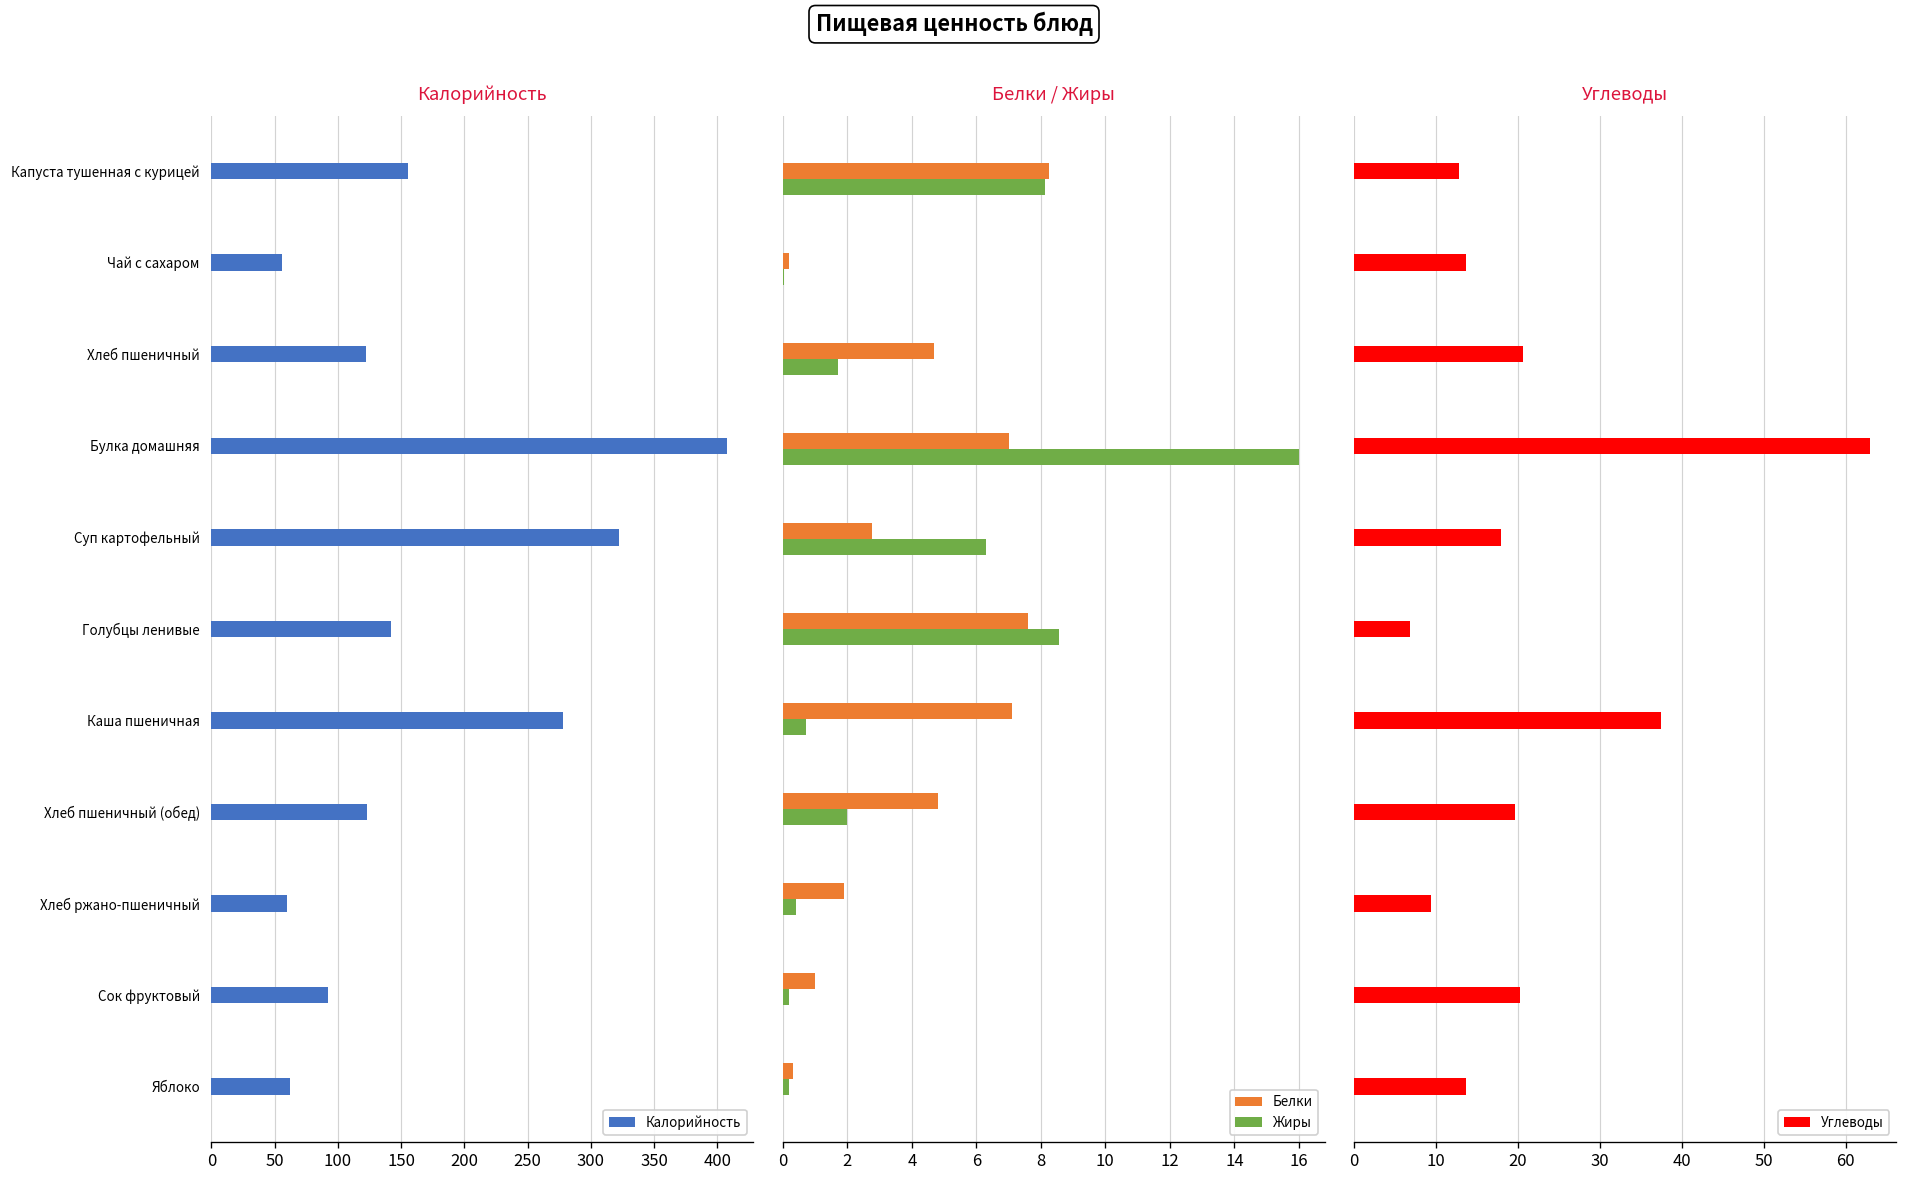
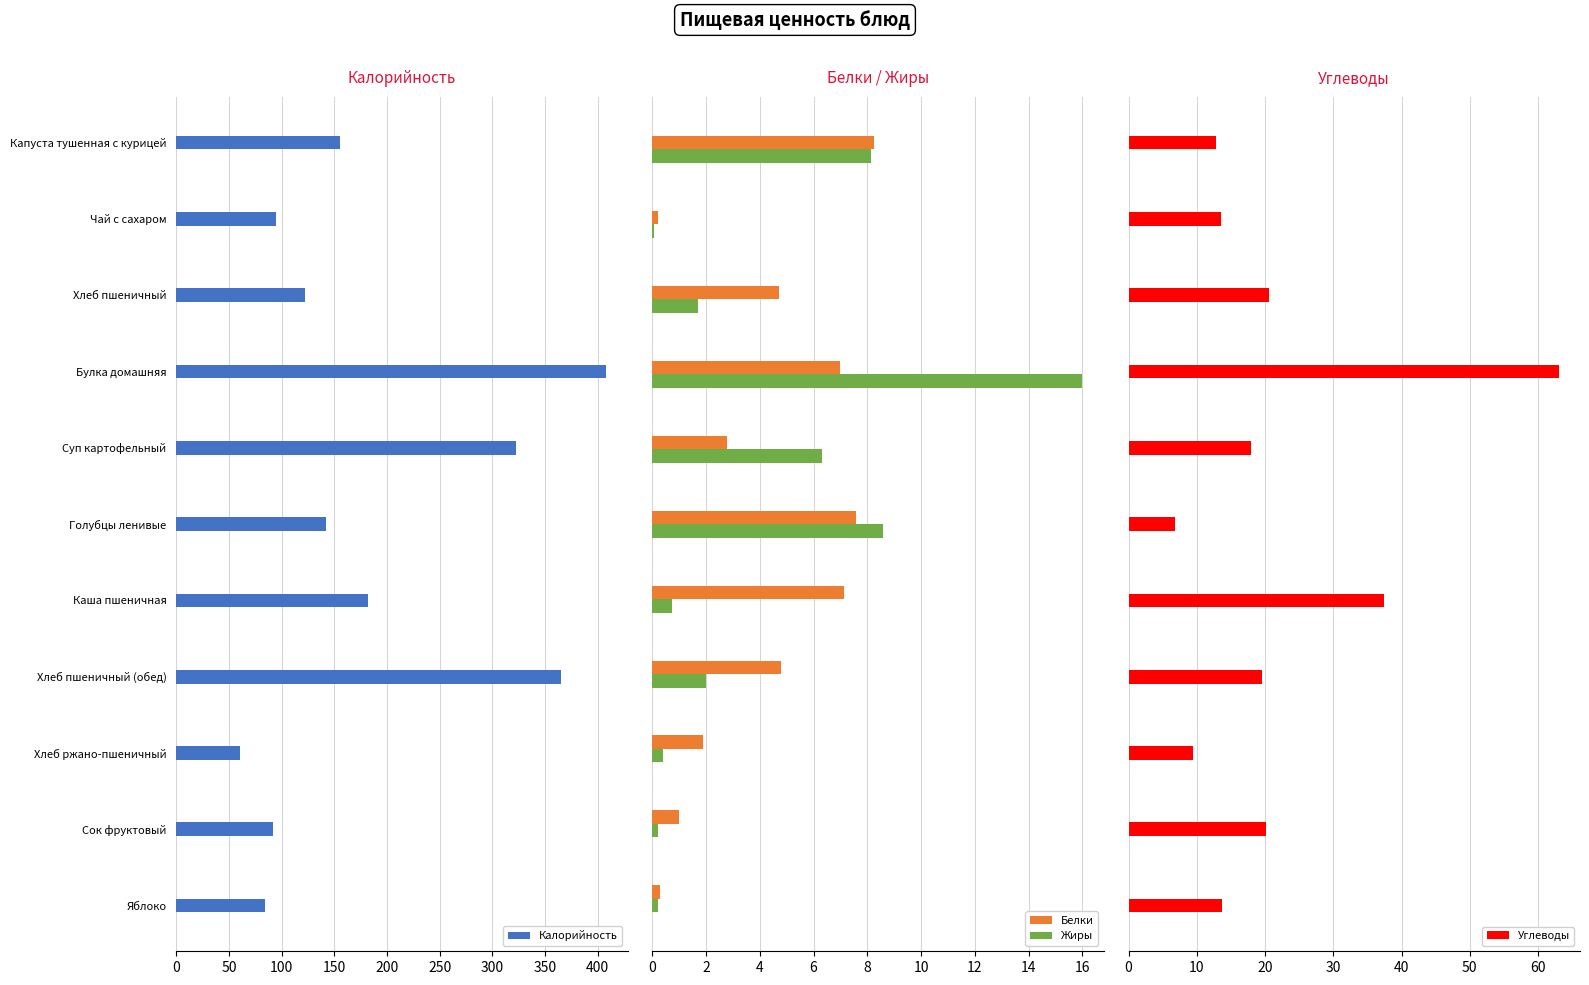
  {
    "Калорийность": {
      "Капуста тушенная с курицей": 155,
-     "Чай с сахаром": 56,
+     "Чай с сахаром": 95,
      "Хлеб пшеничный": 122,
      "Булка домашняя": 408,
      "Суп картофельный": 323,
      "Голубцы ленивые": 142,
-     "Каша пшеничная": 278,
-     "Хлеб пшеничный (обед)": 123,
+     "Каша пшеничная": 182,
+     "Хлеб пшеничный (обед)": 365,
      "Хлеб ржано-пшеничный": 60,
      "Сок фруктовый": 92,
-     "Яблоко": 62
+     "Яблоко": 84
    }
  }
